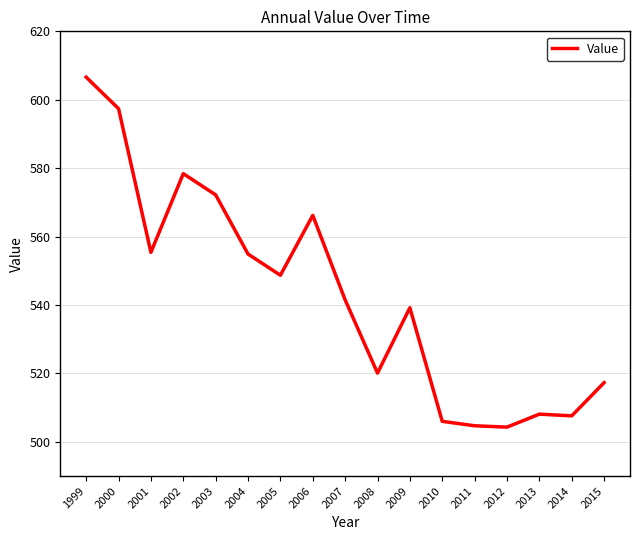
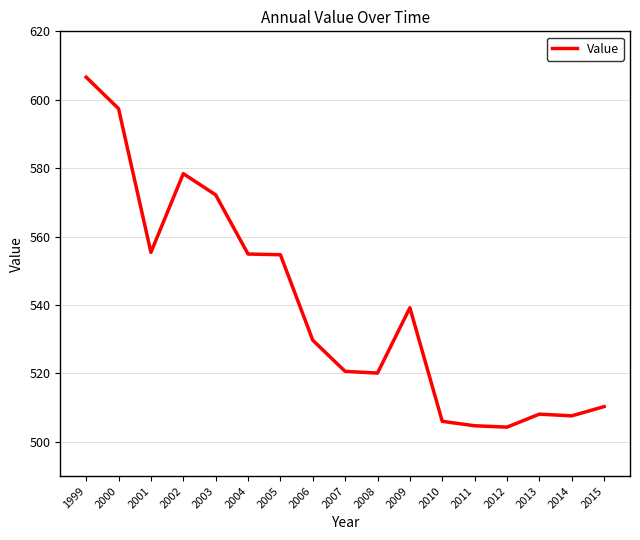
  {
    "1999": 607,
    "2000": 597,
    "2001": 555,
    "2002": 578,
    "2003": 572,
    "2004": 555,
-   "2005": 549,
-   "2006": 566,
-   "2007": 542,
+   "2005": 555,
+   "2006": 530,
+   "2007": 521,
    "2008": 520,
    "2009": 539,
    "2010": 506,
    "2011": 505,
    "2012": 504,
    "2013": 508,
    "2014": 508,
-   "2015": 517
+   "2015": 510
  }
